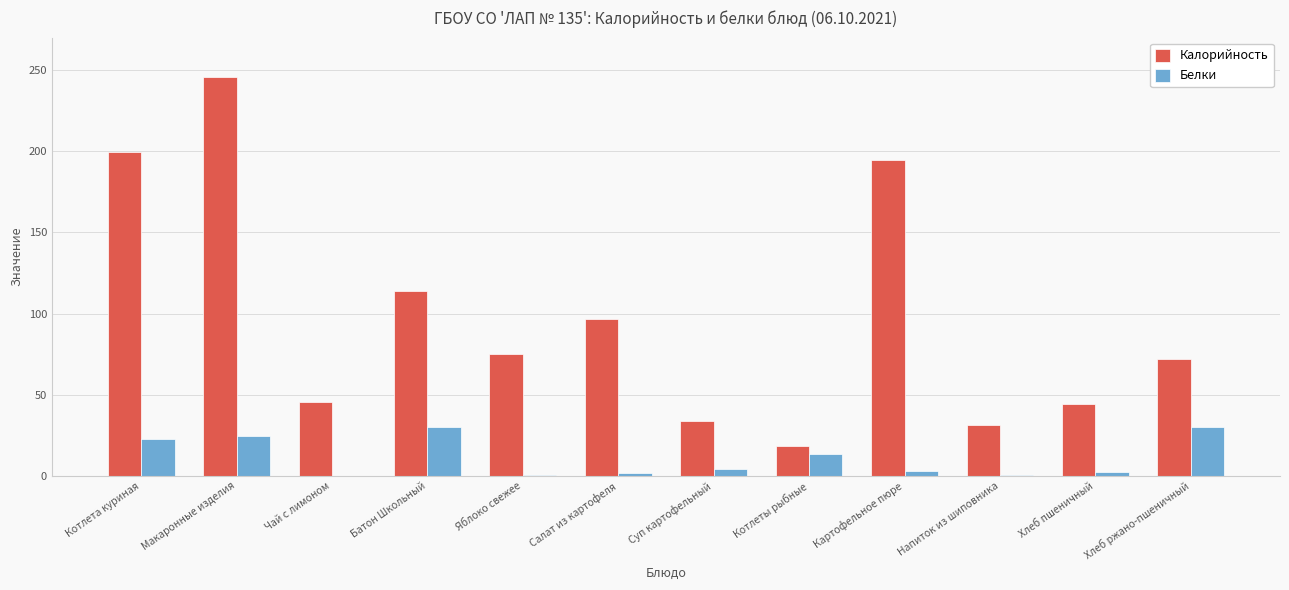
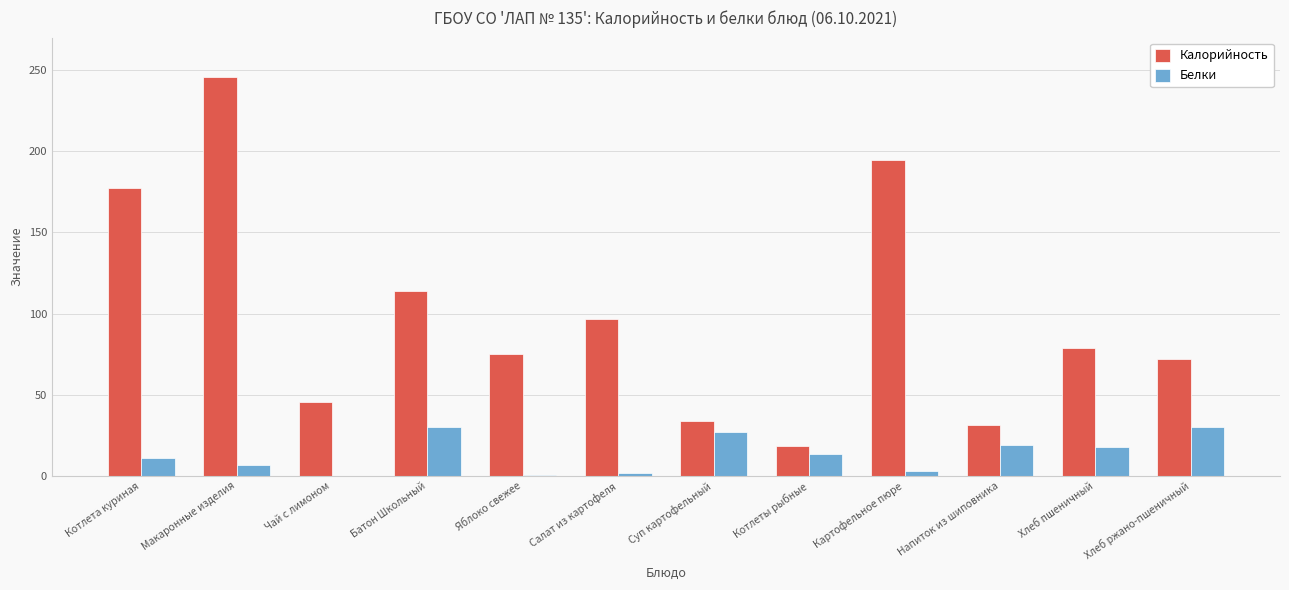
  {
    "Калорийность": {
-     "Котлета куриная": 199,
+     "Котлета куриная": 177,
      "Макаронные изделия": 246,
      "Чай с лимоном": 46,
      "Батон Школьный": 114,
      "Яблоко свежее": 75,
      "Салат из картофеля": 96,
      "Суп картофельный": 34,
      "Котлеты рыбные": 19,
      "Картофельное пюре": 194,
      "Напиток из шиповника": 31,
-     "Хлеб пшеничный": 44,
+     "Хлеб пшеничный": 79,
      "Хлеб ржано-пшеничный": 72
    },
    "Белки": {
-     "Котлета куриная": 23,
-     "Макаронные изделия": 25,
+     "Котлета куриная": 11,
+     "Макаронные изделия": 7,
      "Батон Школьный": 30,
      "Салат из картофеля": 2,
-     "Суп картофельный": 4,
+     "Суп картофельный": 27,
      "Котлеты рыбные": 14,
      "Картофельное пюре": 3,
-     "Напиток из шиповника": 1,
-     "Хлеб пшеничный": 2,
+     "Напиток из шиповника": 19,
+     "Хлеб пшеничный": 18,
      "Хлеб ржано-пшеничный": 30
    }
  }
